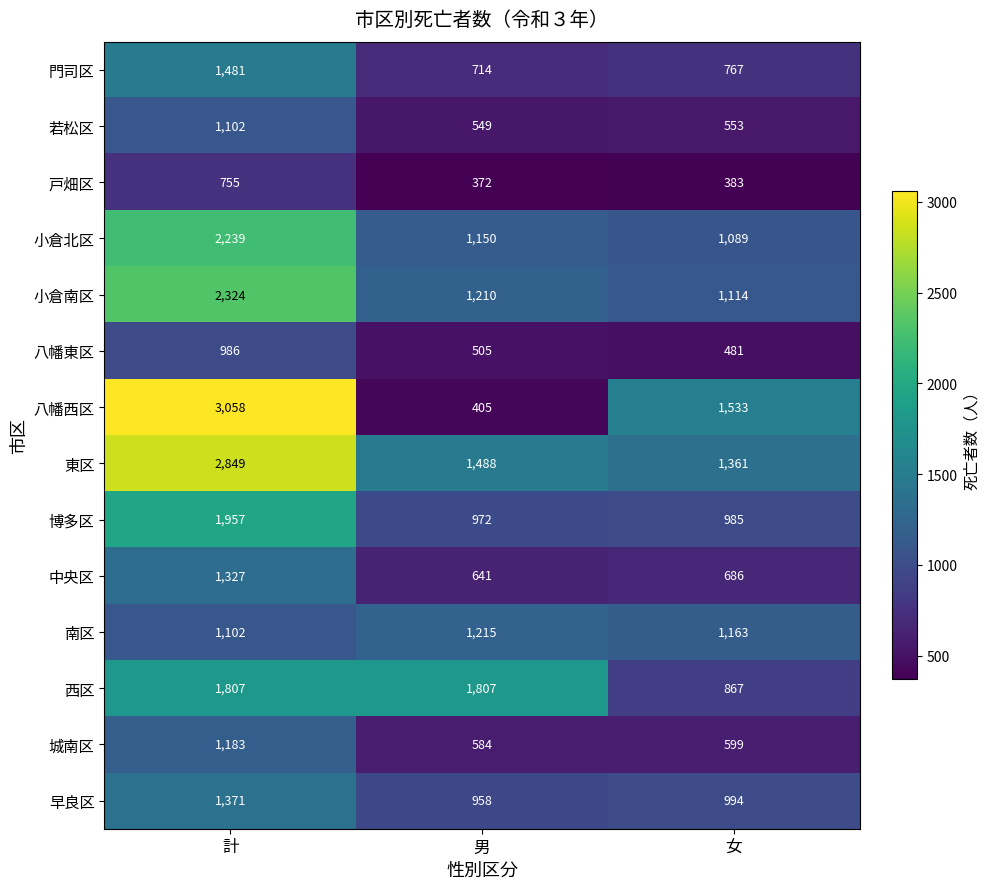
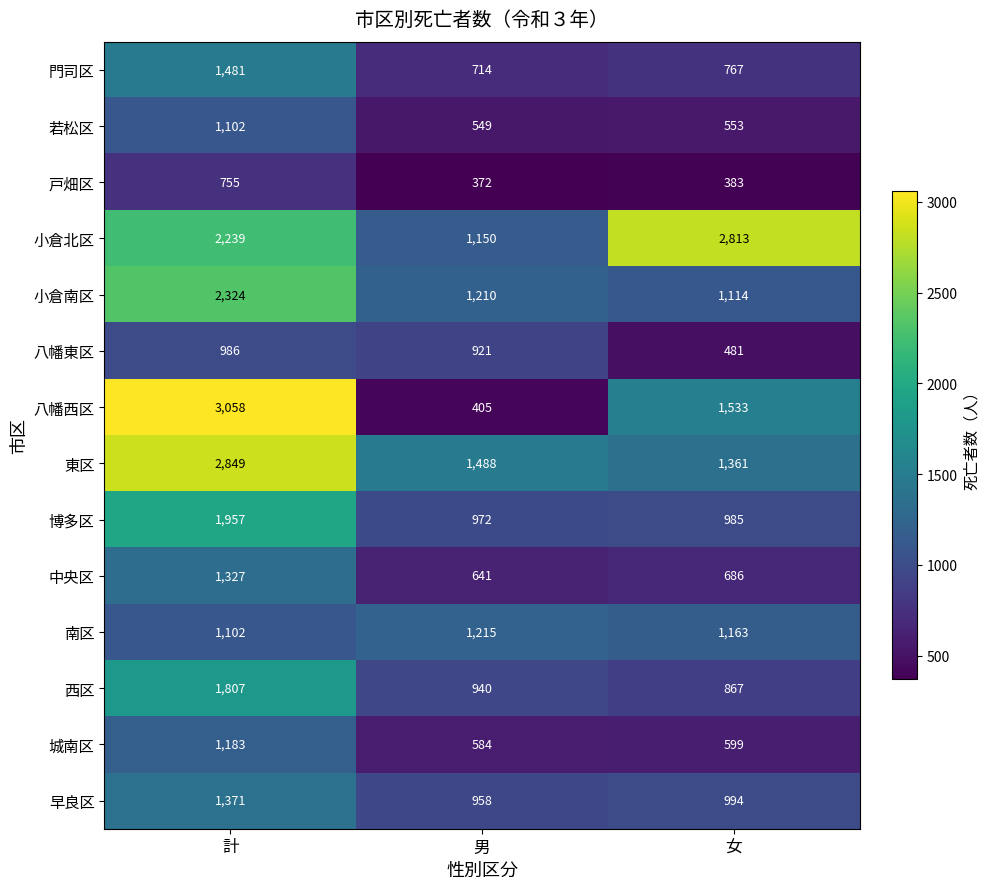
  {
    "門司区": {
      "計": "1,481",
      "男": "714",
      "女": "767"
    },
    "若松区": {
      "計": "1,102",
      "男": "549",
      "女": "553"
    },
    "戸畑区": {
      "計": "755",
      "男": "372",
      "女": "383"
    },
    "小倉北区": {
      "計": "2,239",
      "男": "1,150",
-     "女": "1,089"
+     "女": "2,813"
    },
    "小倉南区": {
      "計": "2,324",
      "男": "1,210",
      "女": "1,114"
    },
    "八幡東区": {
      "計": "986",
-     "男": "505",
+     "男": "921",
      "女": "481"
    },
    "八幡西区": {
      "計": "3,058",
      "男": "405",
      "女": "1,533"
    },
    "東区": {
      "計": "2,849",
      "男": "1,488",
      "女": "1,361"
    },
    "博多区": {
      "計": "1,957",
      "男": "972",
      "女": "985"
    },
    "中央区": {
      "計": "1,327",
      "男": "641",
      "女": "686"
    },
    "南区": {
      "計": "1,102",
      "男": "1,215",
      "女": "1,163"
    },
    "西区": {
      "計": "1,807",
-     "男": "1,807",
+     "男": "940",
      "女": "867"
    },
    "城南区": {
      "計": "1,183",
      "男": "584",
      "女": "599"
    },
    "早良区": {
      "計": "1,371",
      "男": "958",
      "女": "994"
    }
  }
